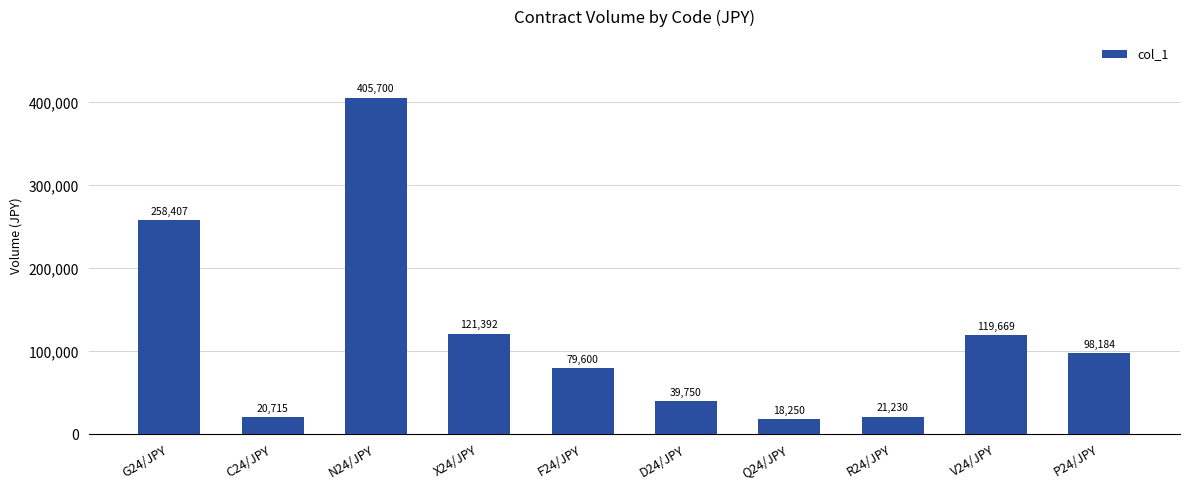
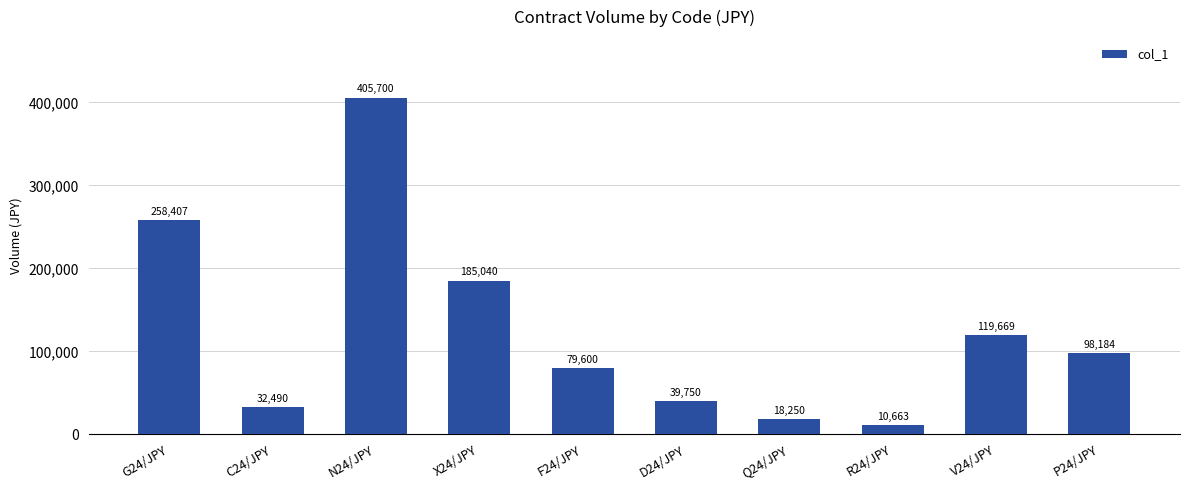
  {
    "G24/JPY": "258,407",
-   "C24/JPY": "20,715",
+   "C24/JPY": "32,490",
    "N24/JPY": "405,700",
-   "X24/JPY": "121,392",
+   "X24/JPY": "185,040",
    "F24/JPY": "79,600",
    "D24/JPY": "39,750",
    "Q24/JPY": "18,250",
-   "R24/JPY": "21,230",
+   "R24/JPY": "10,663",
    "V24/JPY": "119,669",
    "P24/JPY": "98,184"
  }
